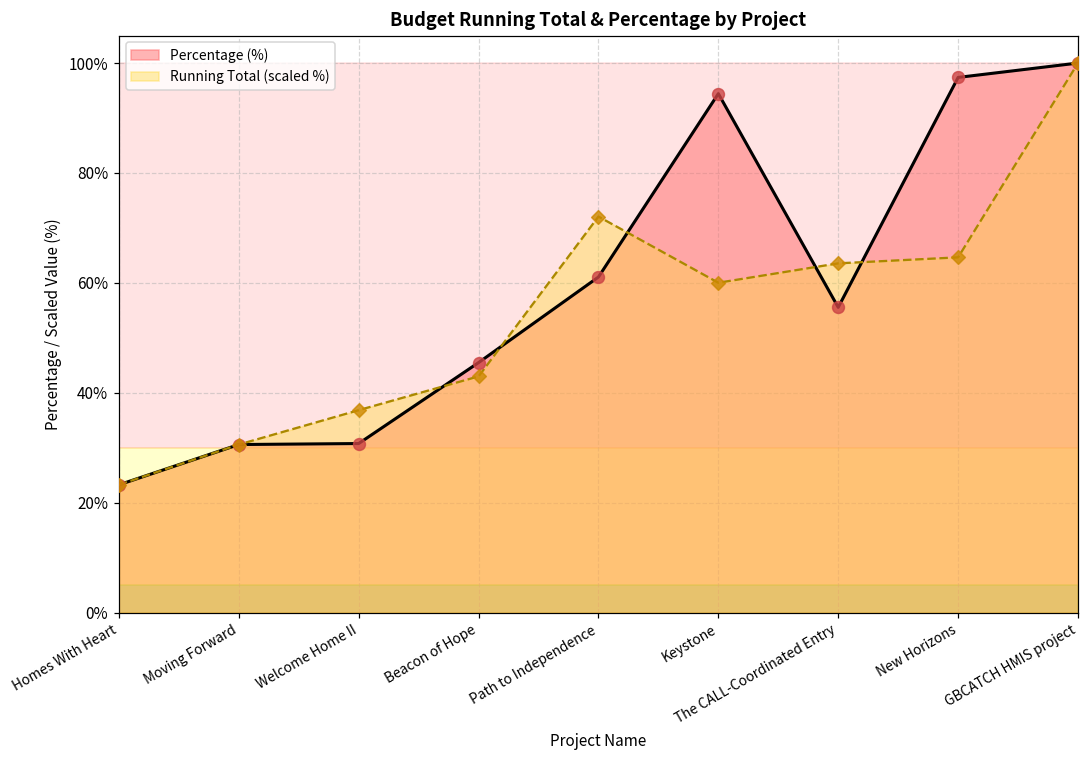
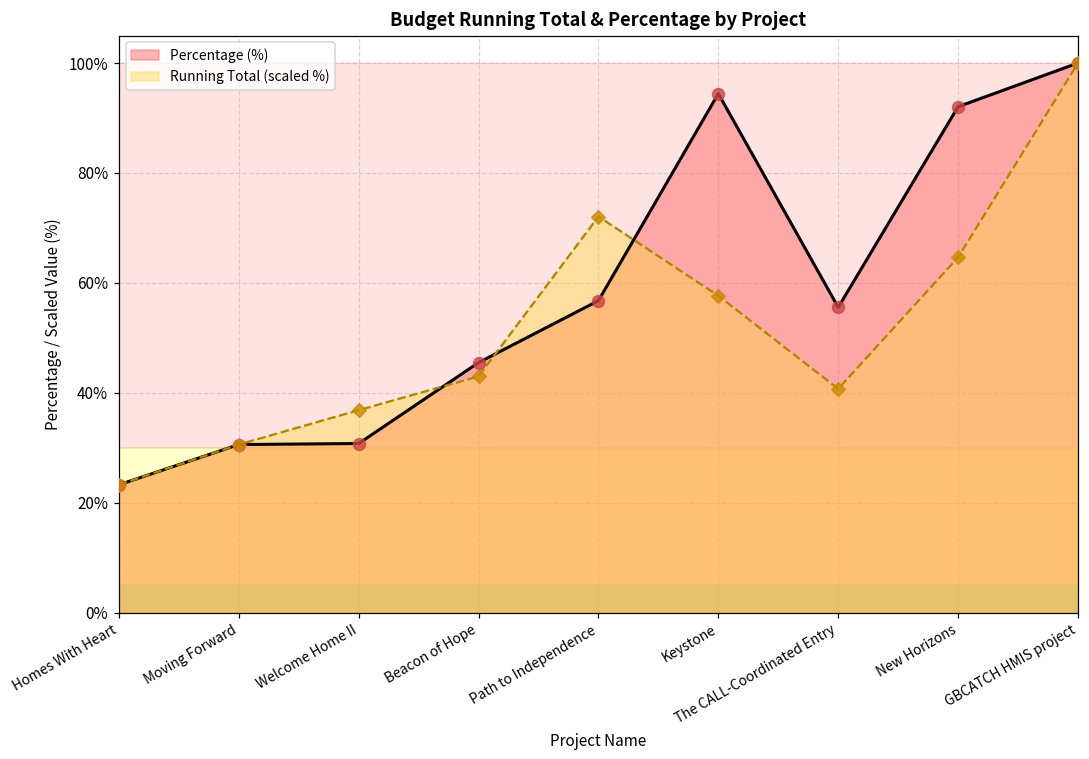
  {
    "Percentage (%)": {
      "Welcome Home II": "31%",
      "Beacon of Hope": "45%",
-     "Path to Independence": "61%",
+     "Path to Independence": "57%",
      "Keystone": "94%",
      "The CALL-Coordinated Entry": "56%",
-     "New Horizons": "97%"
+     "New Horizons": "92%"
    },
    "Running Total (scaled %)": {
      "Welcome Home II": "37%",
      "Beacon of Hope": "43%",
      "Path to Independence": "72%",
-     "Keystone": "60%",
-     "The CALL-Coordinated Entry": "64%",
+     "Keystone": "58%",
+     "The CALL-Coordinated Entry": "41%",
      "New Horizons": "65%"
    }
  }
